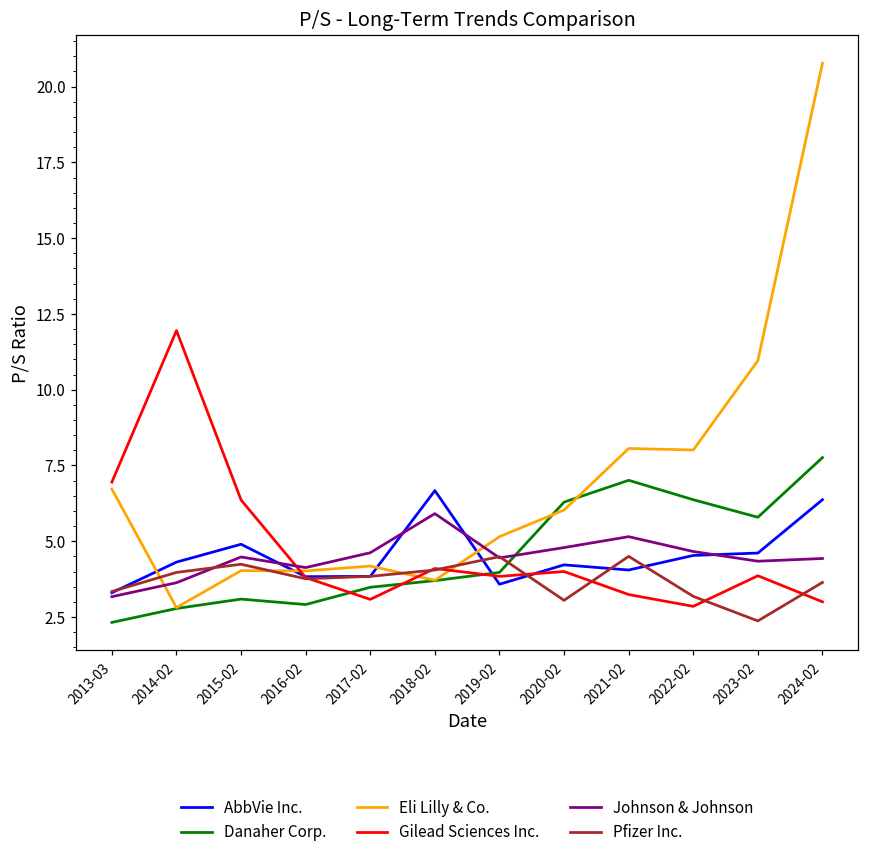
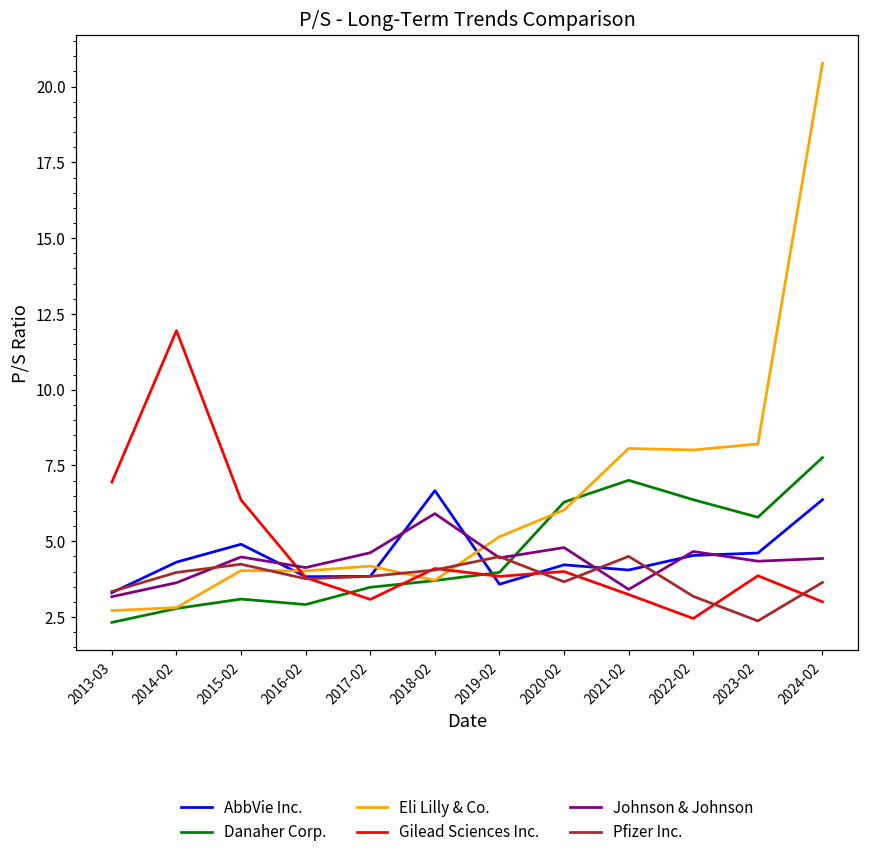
  {
    "AbbVie Inc.": {
      "2014-02": 4.3,
      "2015-02": 4.9,
      "2018-02": 6.7,
      "2019-02": 3.6,
      "2020-02": 4.2,
      "2021-02": 4.1,
      "2022-02": 4.5,
      "2023-02": 4.6,
      "2024-02": 6.4
    },
    "Danaher Corp.": {
      "2013-03": 2.3,
      "2015-02": 3.1,
      "2016-02": 2.9,
      "2017-02": 3.5,
      "2019-02": 4.0,
      "2020-02": 6.3,
      "2021-02": 7.0,
      "2022-02": 6.4,
      "2023-02": 5.8,
      "2024-02": 7.8
    },
    "Eli Lilly & Co.": {
-     "2013-03": 6.7,
+     "2013-03": 2.7,
      "2015-02": 4.0,
      "2016-02": 4.0,
      "2017-02": 4.2,
      "2019-02": 5.2,
      "2020-02": 6.0,
      "2021-02": 8.1,
      "2022-02": 8.0,
-     "2023-02": 11.0,
+     "2023-02": 8.2,
      "2024-02": 20.8
    },
    "Gilead Sciences Inc.": {
      "2013-03": 7.0,
      "2014-02": 12.0,
      "2015-02": 6.4,
      "2017-02": 3.1,
      "2019-02": 3.8,
      "2020-02": 4.0,
      "2021-02": 3.2,
-     "2022-02": 2.9,
+     "2022-02": 2.5,
      "2023-02": 3.9,
      "2024-02": 3.0
    },
    "Johnson & Johnson": {
      "2013-03": 3.2,
      "2014-02": 3.6,
      "2015-02": 4.5,
      "2016-02": 4.1,
      "2017-02": 4.6,
      "2018-02": 5.9,
      "2020-02": 4.8,
-     "2021-02": 5.2,
+     "2021-02": 3.4,
      "2022-02": 4.7,
      "2023-02": 4.3,
      "2024-02": 4.4
    },
    "Pfizer Inc.": {
      "2014-02": 4.0,
      "2015-02": 4.2,
-     "2020-02": 3.1,
+     "2020-02": 3.7,
      "2021-02": 4.5,
      "2022-02": 3.2,
      "2023-02": 2.4,
      "2024-02": 3.6
    }
  }
